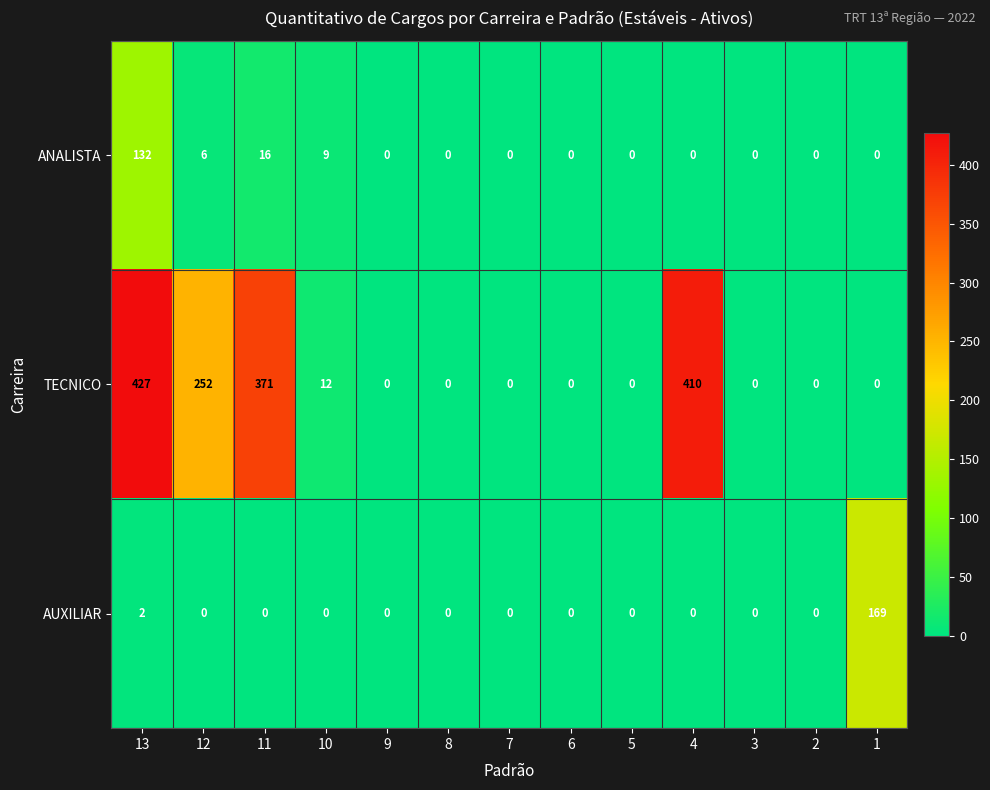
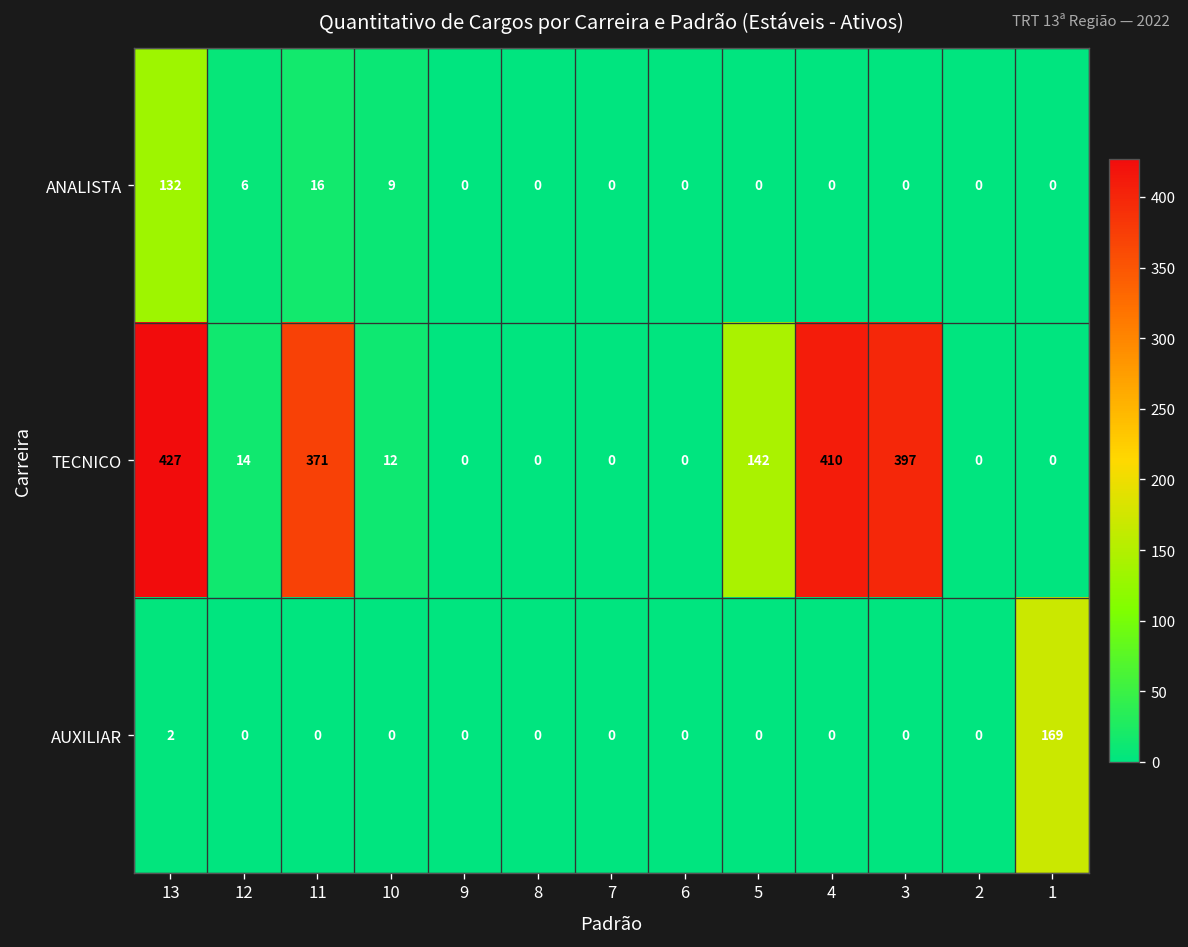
  {
    "ANALISTA": {
      "13": 132,
      "12": 6,
      "11": 16,
      "10": 9,
      "9": 0,
      "8": 0,
      "7": 0,
      "6": 0,
      "5": 0,
      "4": 0,
      "3": 0,
      "2": 0,
      "1": 0
    },
    "TECNICO": {
      "13": 427,
-     "12": 252,
+     "12": 14,
      "11": 371,
      "10": 12,
      "9": 0,
      "8": 0,
      "7": 0,
      "6": 0,
-     "5": 0,
+     "5": 142,
      "4": 410,
-     "3": 0,
+     "3": 397,
      "2": 0,
      "1": 0
    },
    "AUXILIAR": {
      "13": 2,
      "12": 0,
      "11": 0,
      "10": 0,
      "9": 0,
      "8": 0,
      "7": 0,
      "6": 0,
      "5": 0,
      "4": 0,
      "3": 0,
      "2": 0,
      "1": 169
    }
  }
